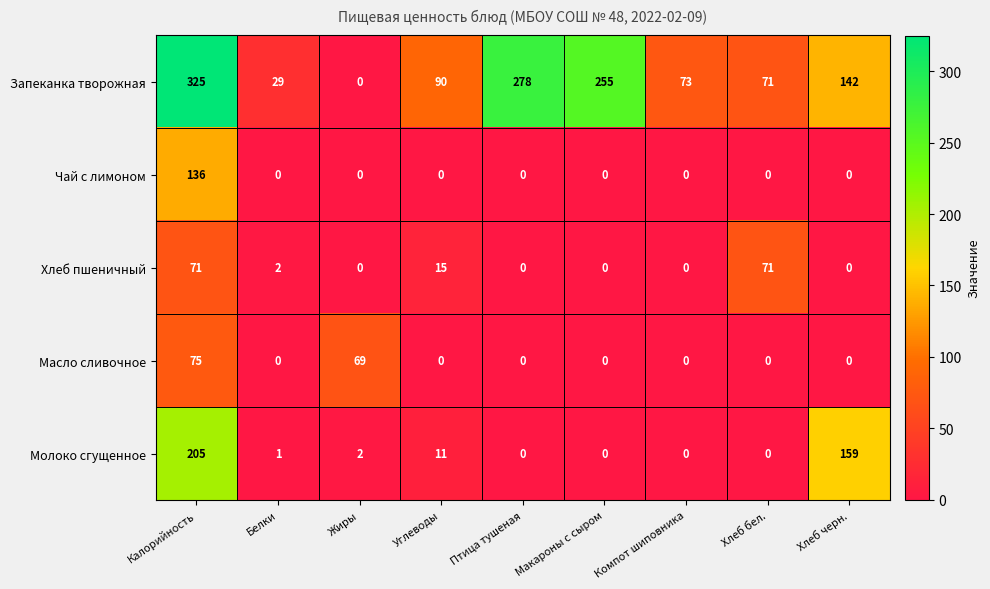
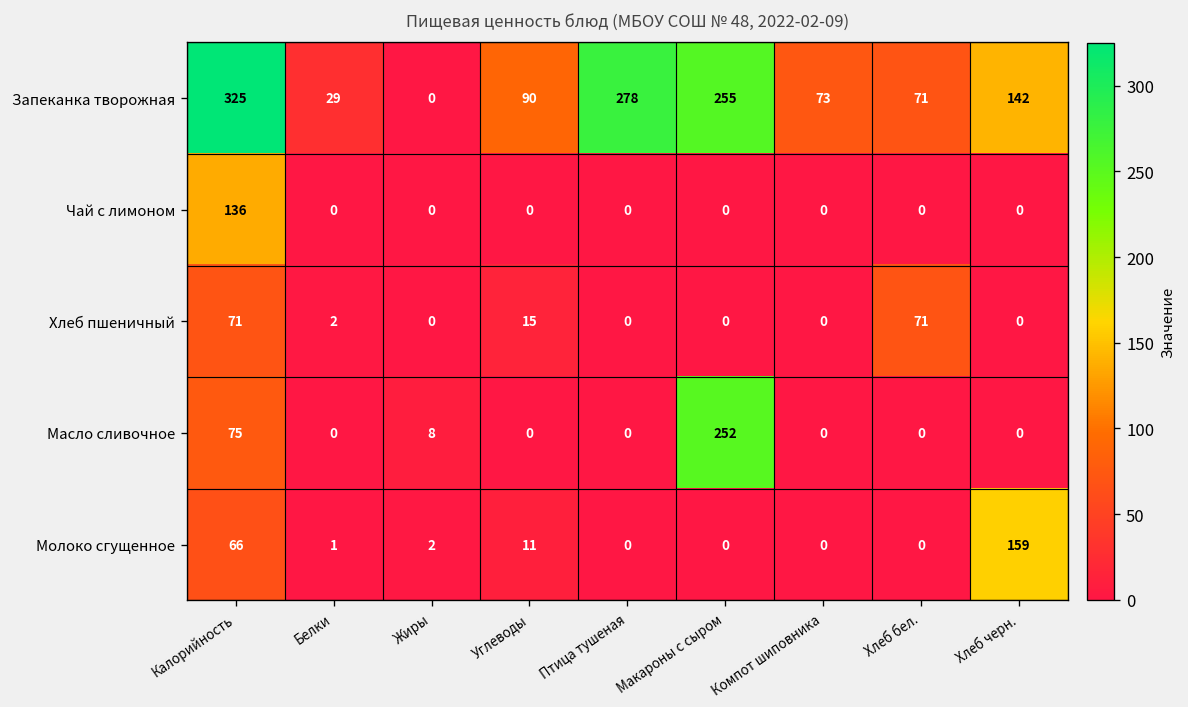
  {
    "Запеканка творожная": {
      "Калорийность": 325,
      "Белки": 29,
      "Жиры": 0,
      "Углеводы": 90,
      "Птица тушеная": 278,
      "Макароны с сыром": 255,
      "Компот шиповника": 73,
      "Хлеб бел.": 71,
      "Хлеб черн.": 142
    },
    "Чай с лимоном": {
      "Калорийность": 136,
      "Белки": 0,
      "Жиры": 0,
      "Углеводы": 0,
      "Птица тушеная": 0,
      "Макароны с сыром": 0,
      "Компот шиповника": 0,
      "Хлеб бел.": 0,
      "Хлеб черн.": 0
    },
    "Хлеб пшеничный": {
      "Калорийность": 71,
      "Белки": 2,
      "Жиры": 0,
      "Углеводы": 15,
      "Птица тушеная": 0,
      "Макароны с сыром": 0,
      "Компот шиповника": 0,
      "Хлеб бел.": 71,
      "Хлеб черн.": 0
    },
    "Масло сливочное": {
      "Калорийность": 75,
      "Белки": 0,
-     "Жиры": 69,
+     "Жиры": 8,
      "Углеводы": 0,
      "Птица тушеная": 0,
-     "Макароны с сыром": 0,
+     "Макароны с сыром": 252,
      "Компот шиповника": 0,
      "Хлеб бел.": 0,
      "Хлеб черн.": 0
    },
    "Молоко сгущенное": {
-     "Калорийность": 205,
+     "Калорийность": 66,
      "Белки": 1,
      "Жиры": 2,
      "Углеводы": 11,
      "Птица тушеная": 0,
      "Макароны с сыром": 0,
      "Компот шиповника": 0,
      "Хлеб бел.": 0,
      "Хлеб черн.": 159
    }
  }
